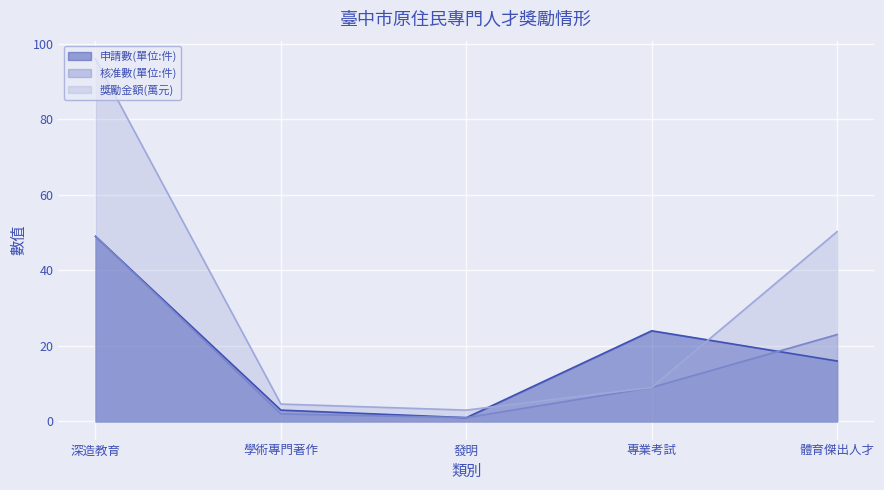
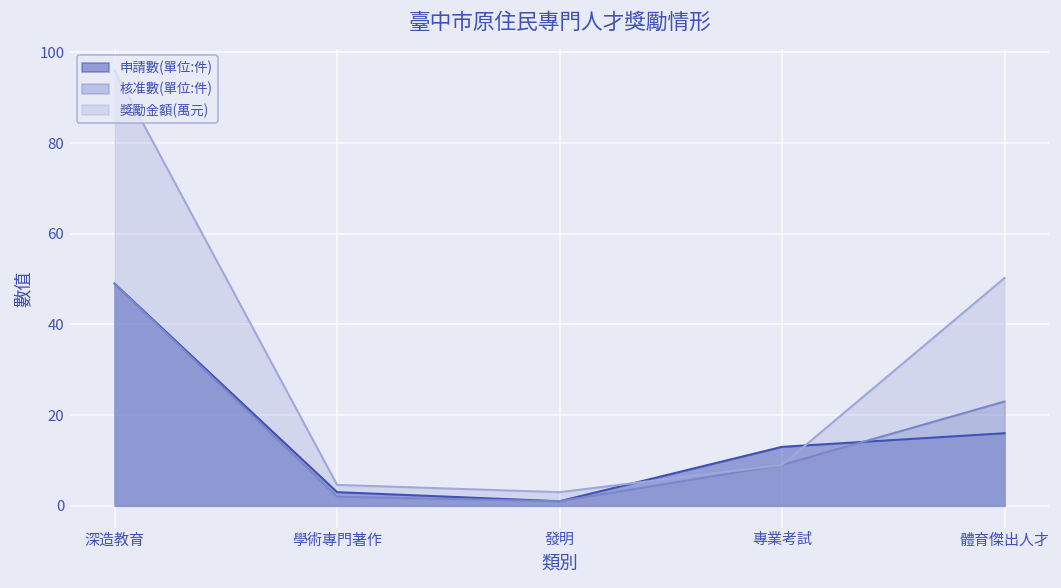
  {
    "申請數(單位:件)": {
      "學術專門著作": 3,
-     "專業考試": 24,
+     "專業考試": 13,
      "體育傑出人才": 16
    }
  }
